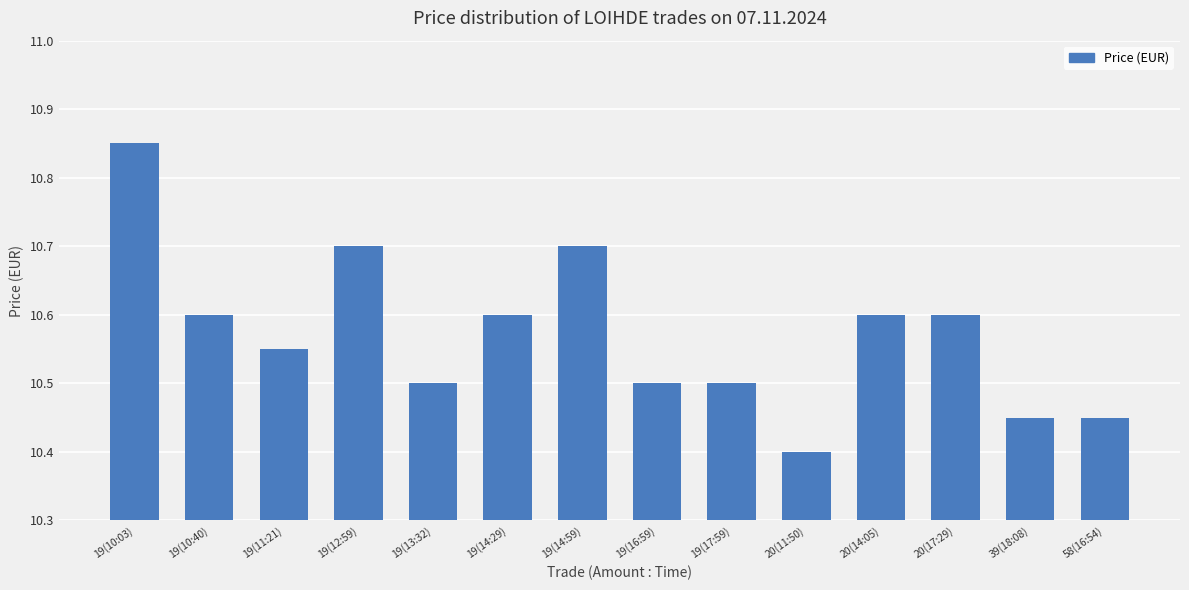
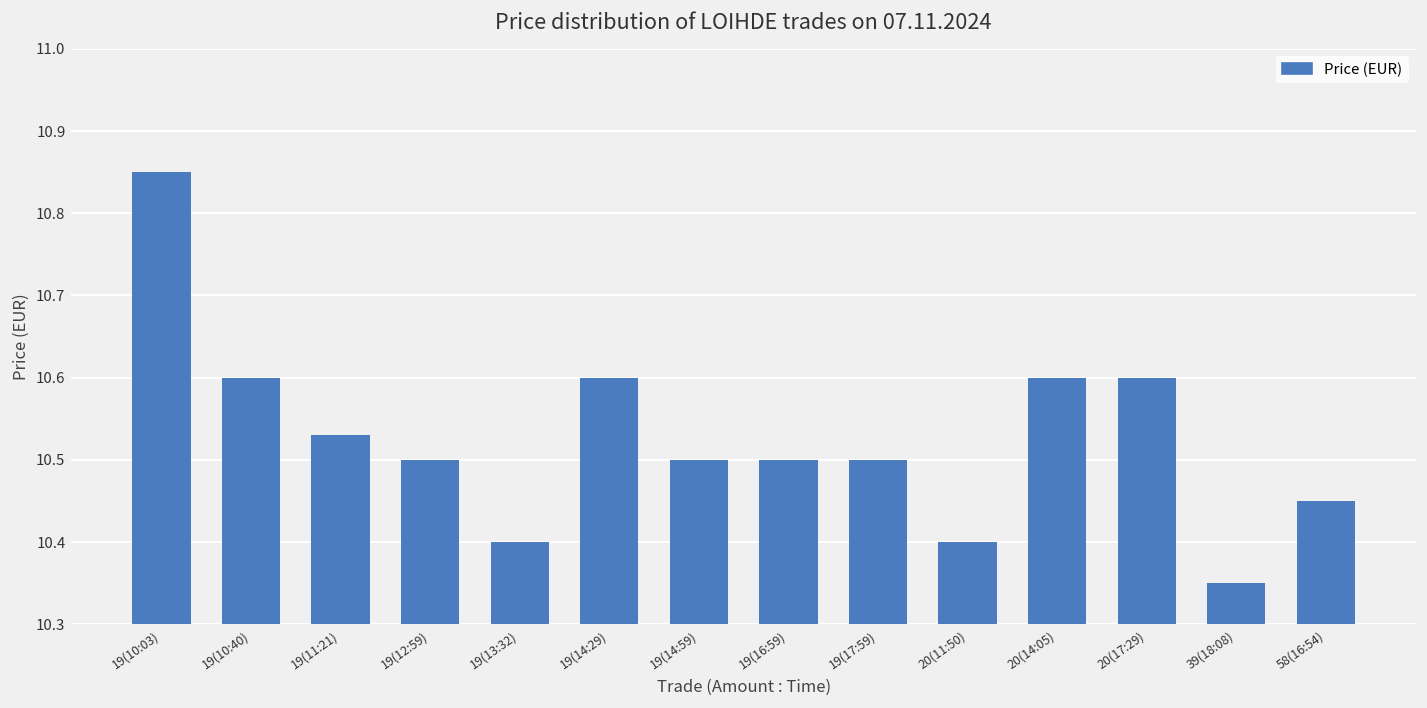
  {
    "19(10:03)": 10.85,
    "19(10:40)": 10.60,
-   "19(11:21)": 10.55,
-   "19(12:59)": 10.7,
-   "19(13:32)": 10.5,
+   "19(11:21)": 10.53,
+   "19(12:59)": 10.5,
+   "19(13:32)": 10.4,
    "19(14:29)": 10.60,
-   "19(14:59)": 10.7,
+   "19(14:59)": 10.5,
    "19(16:59)": 10.50,
    "19(17:59)": 10.50,
    "20(11:50)": 10.40,
    "20(14:05)": 10.60,
    "20(17:29)": 10.60,
-   "39(18:08)": 10.45,
+   "39(18:08)": 10.35,
    "58(16:54)": 10.45
  }
